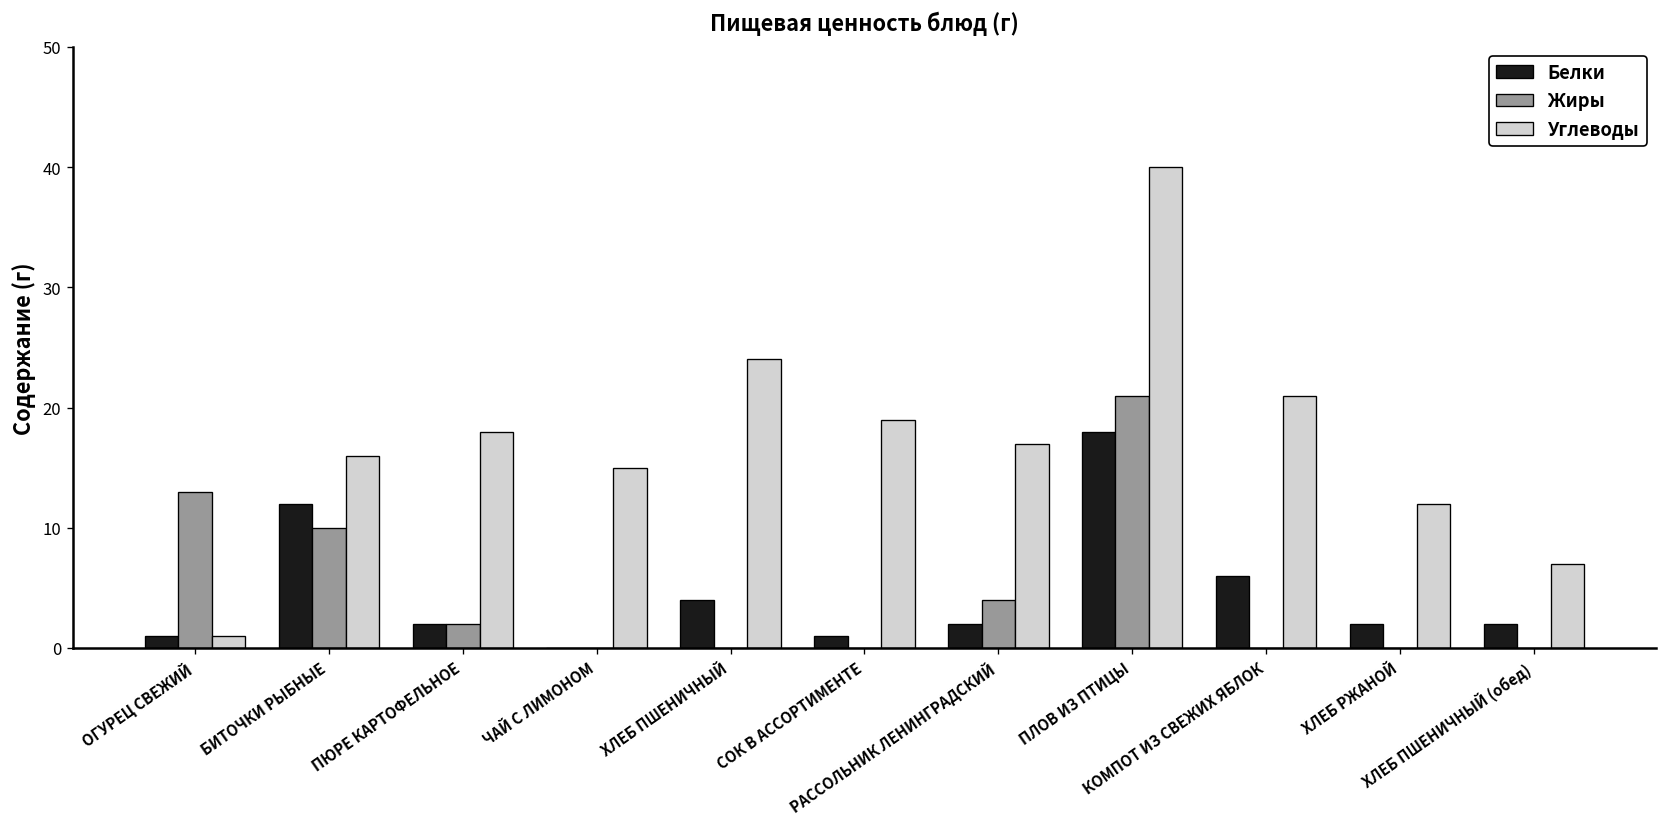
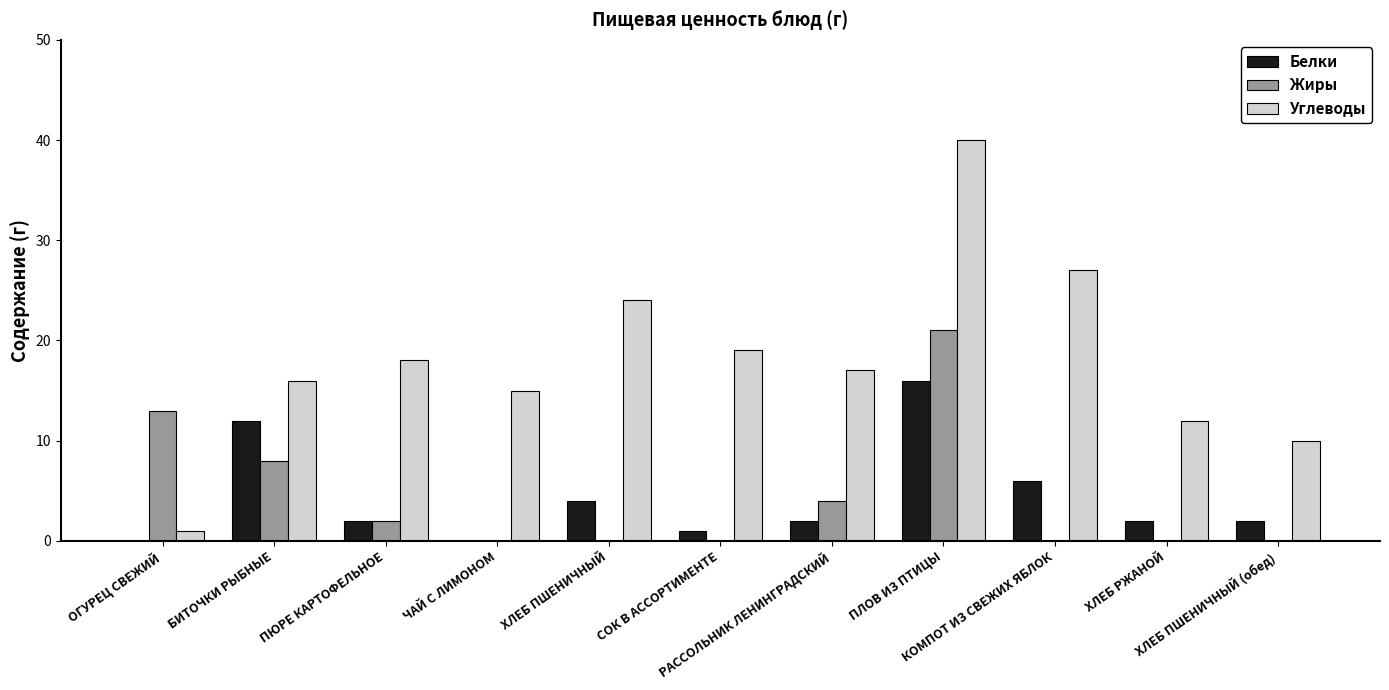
  {
    "Белки": {
-     "ОГУРЕЦ СВЕЖИЙ": 1,
+     "ОГУРЕЦ СВЕЖИЙ": 0,
      "БИТОЧКИ РЫБНЫЕ": 12,
      "ПЮРЕ КАРТОФЕЛЬНОЕ": 2,
      "ЧАЙ С ЛИМОНОМ": 0,
      "ХЛЕБ ПШЕНИЧНЫЙ": 4,
      "СОК В АССОРТИМЕНТЕ": 1,
      "РАССОЛЬНИК ЛЕНИНГРАДСКИЙ": 2,
-     "ПЛОВ ИЗ ПТИЦЫ": 18,
+     "ПЛОВ ИЗ ПТИЦЫ": 16,
      "КОМПОТ ИЗ СВЕЖИХ ЯБЛОК": 6,
      "ХЛЕБ РЖАНОЙ": 2,
      "ХЛЕБ ПШЕНИЧНЫЙ (обед)": 2
    },
    "Жиры": {
      "ОГУРЕЦ СВЕЖИЙ": 13,
-     "БИТОЧКИ РЫБНЫЕ": 10,
+     "БИТОЧКИ РЫБНЫЕ": 8,
      "ПЮРЕ КАРТОФЕЛЬНОЕ": 2,
      "ЧАЙ С ЛИМОНОМ": 0,
      "ХЛЕБ ПШЕНИЧНЫЙ": 0,
      "СОК В АССОРТИМЕНТЕ": 0,
      "РАССОЛЬНИК ЛЕНИНГРАДСКИЙ": 4,
      "ПЛОВ ИЗ ПТИЦЫ": 21,
      "КОМПОТ ИЗ СВЕЖИХ ЯБЛОК": 0,
      "ХЛЕБ РЖАНОЙ": 0,
      "ХЛЕБ ПШЕНИЧНЫЙ (обед)": 0
    },
    "Углеводы": {
      "ОГУРЕЦ СВЕЖИЙ": 1,
      "БИТОЧКИ РЫБНЫЕ": 16,
      "ПЮРЕ КАРТОФЕЛЬНОЕ": 18,
      "ЧАЙ С ЛИМОНОМ": 15,
      "ХЛЕБ ПШЕНИЧНЫЙ": 24,
      "СОК В АССОРТИМЕНТЕ": 19,
      "РАССОЛЬНИК ЛЕНИНГРАДСКИЙ": 17,
      "ПЛОВ ИЗ ПТИЦЫ": 40,
-     "КОМПОТ ИЗ СВЕЖИХ ЯБЛОК": 21,
+     "КОМПОТ ИЗ СВЕЖИХ ЯБЛОК": 27,
      "ХЛЕБ РЖАНОЙ": 12,
-     "ХЛЕБ ПШЕНИЧНЫЙ (обед)": 7
+     "ХЛЕБ ПШЕНИЧНЫЙ (обед)": 10
    }
  }
